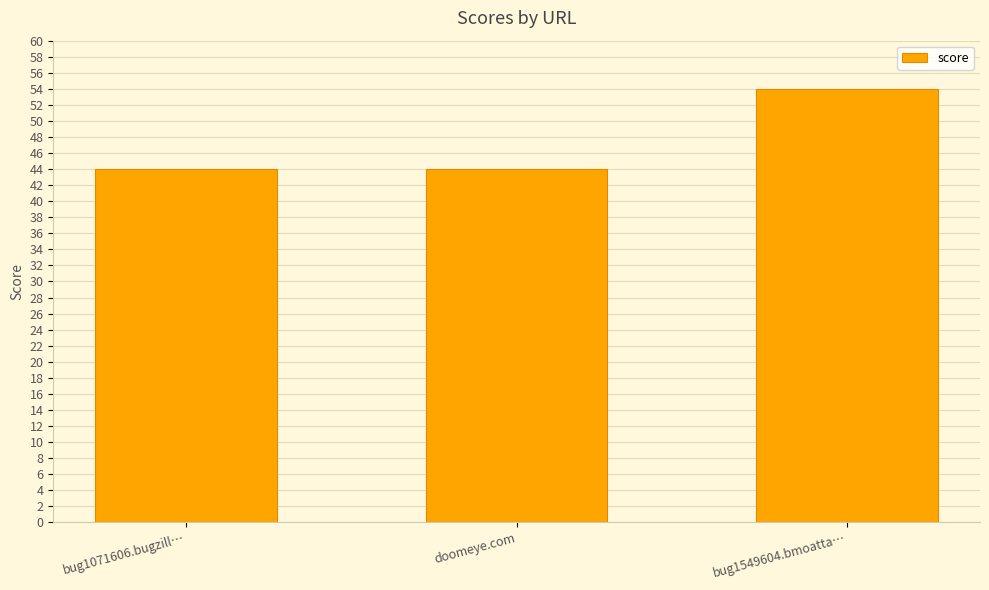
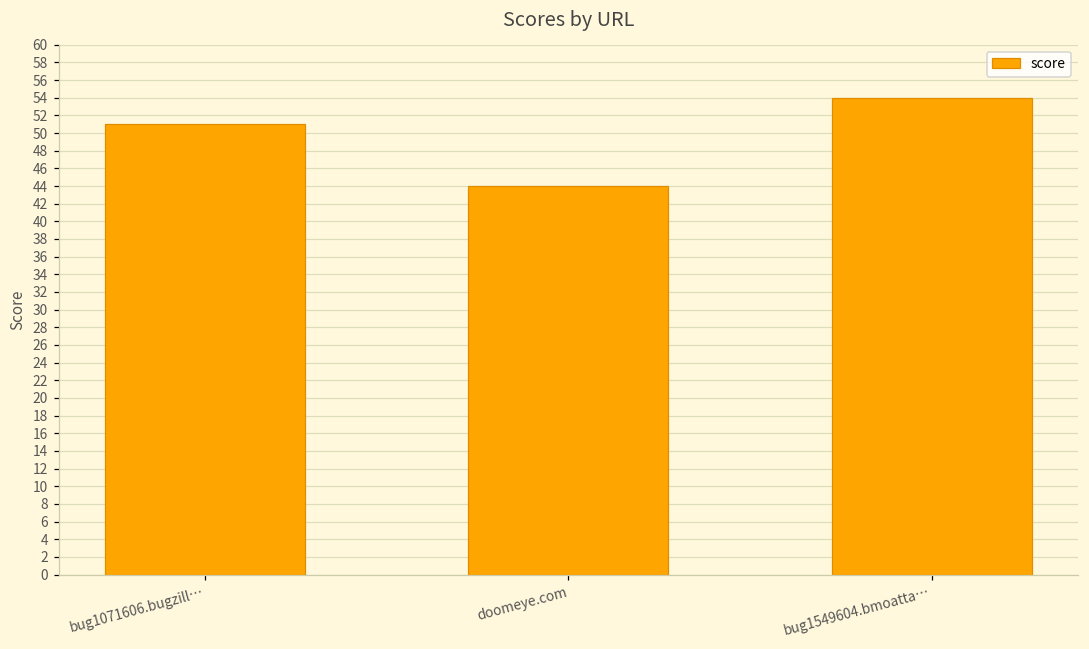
  {
-   "bug1071606.bugzill…": 44,
+   "bug1071606.bugzill…": 51,
    "doomeye.com": 44,
    "bug1549604.bmoatta…": 54
  }
